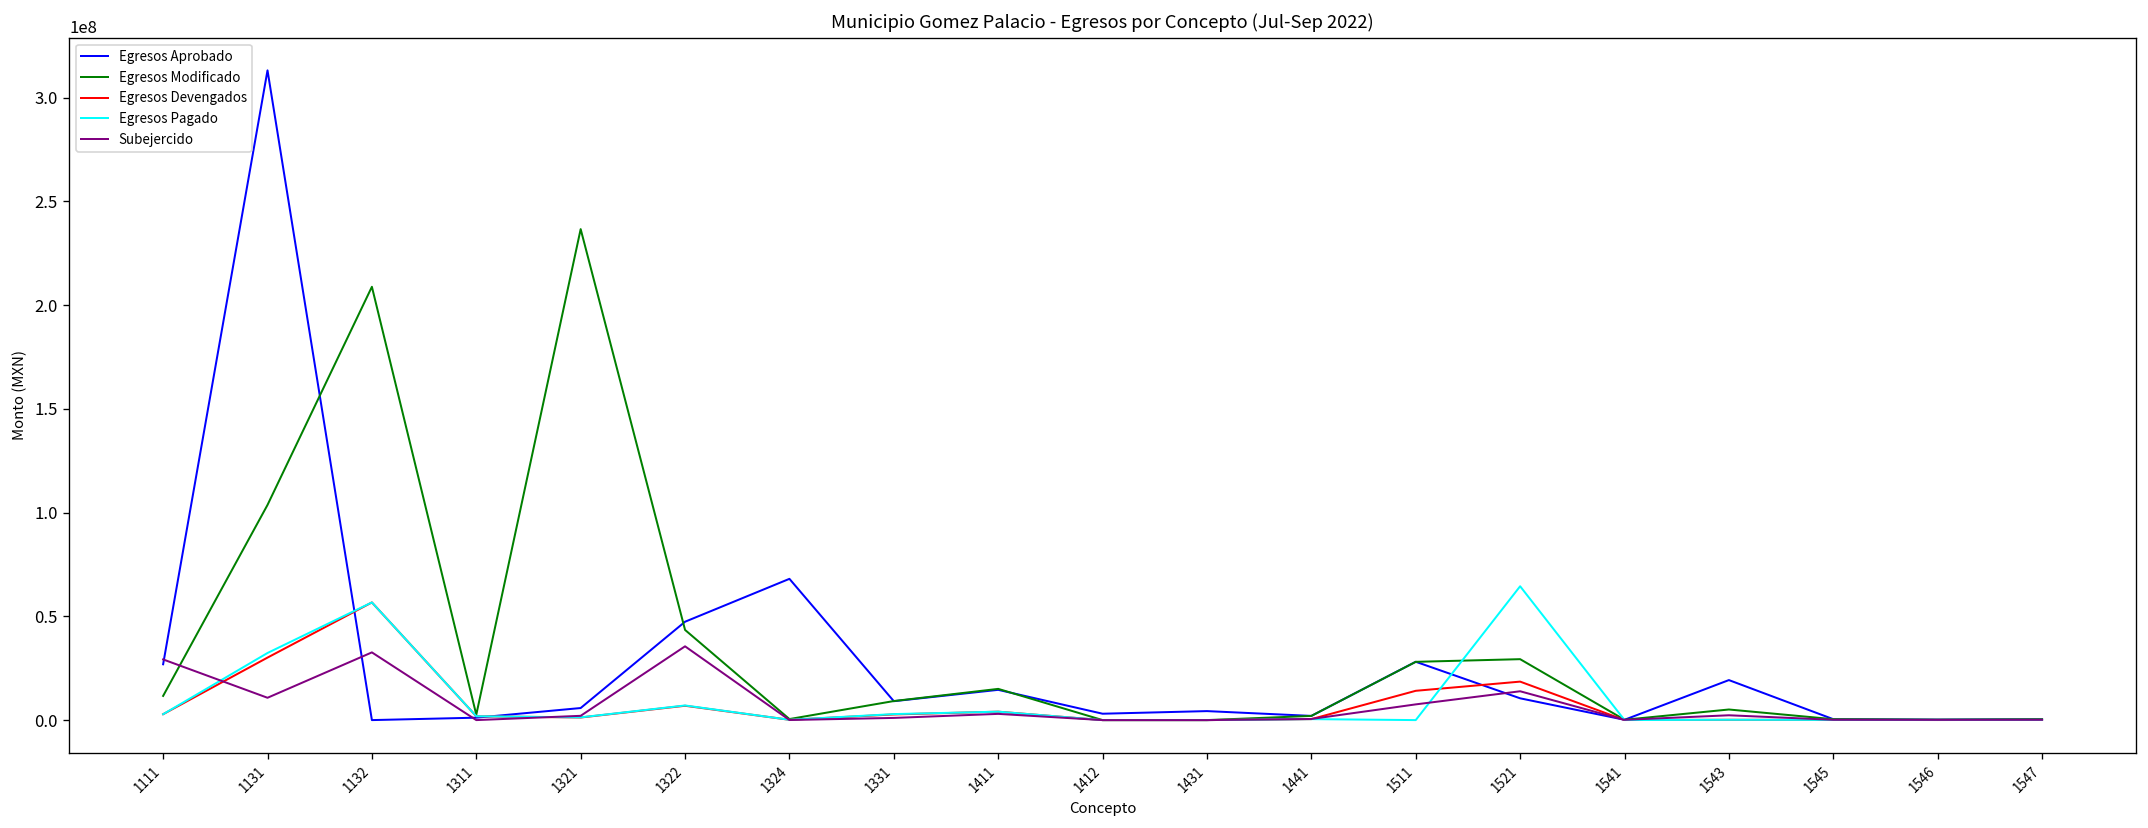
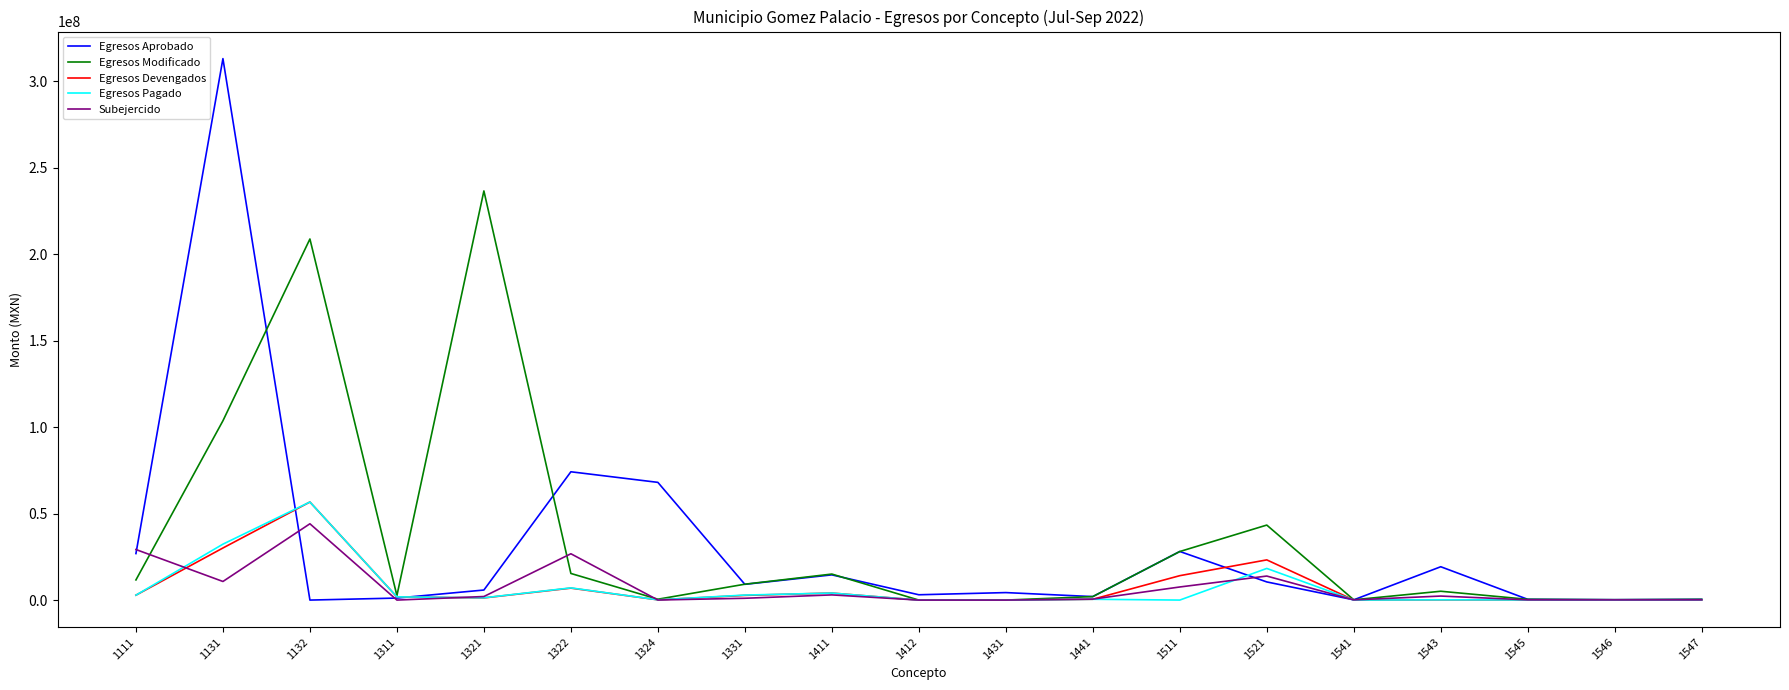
  {
    "Egresos Aprobado": {
      "1111": 27000000,
      "1131": 313000000,
      "1132": 0,
      "1321": 6000000,
-     "1322": 47000000,
+     "1322": 74000000,
      "1324": 68000000,
      "1412": 3000000,
      "1431": 4000000,
      "1521": 11000000,
      "1543": 19000000
    },
    "Egresos Modificado": {
      "1111": 12000000,
      "1131": 104000000,
      "1132": 209000000,
      "1321": 237000000,
-     "1322": 43000000,
-     "1521": 29000000,
+     "1322": 15000000,
+     "1521": 43000000,
      "1543": 5000000
    },
    "Egresos Devengados": {
      "1131": 30000000,
      "1511": 14000000,
-     "1521": 19000000
+     "1521": 23000000
    },
    "Egresos Pagado": {
      "1131": 32000000,
      "1511": 0,
-     "1521": 65000000
+     "1521": 18000000
    },
    "Subejercido": {
      "1111": 29000000,
      "1131": 11000000,
-     "1132": 33000000,
-     "1322": 36000000,
+     "1132": 44000000,
+     "1322": 27000000,
      "1331": 1000000,
      "1511": 8000000,
      "1521": 14000000,
      "1543": 2000000
    }
  }
